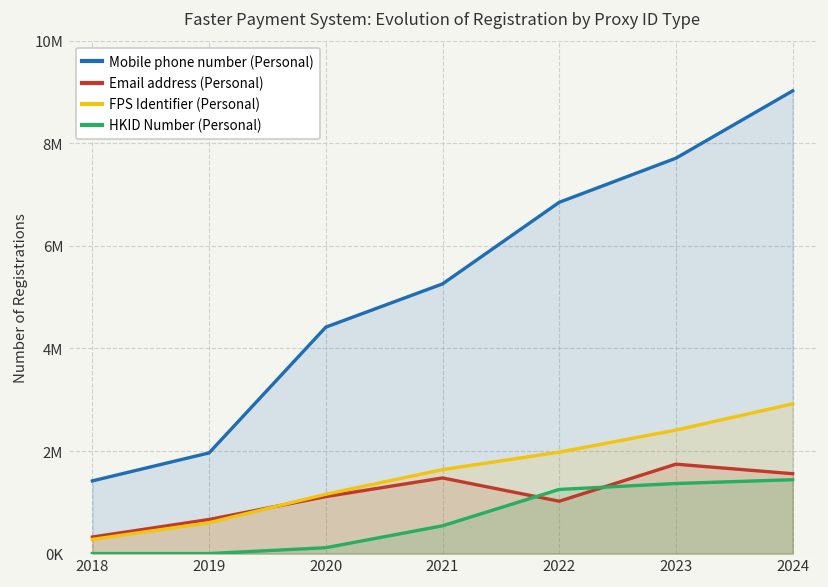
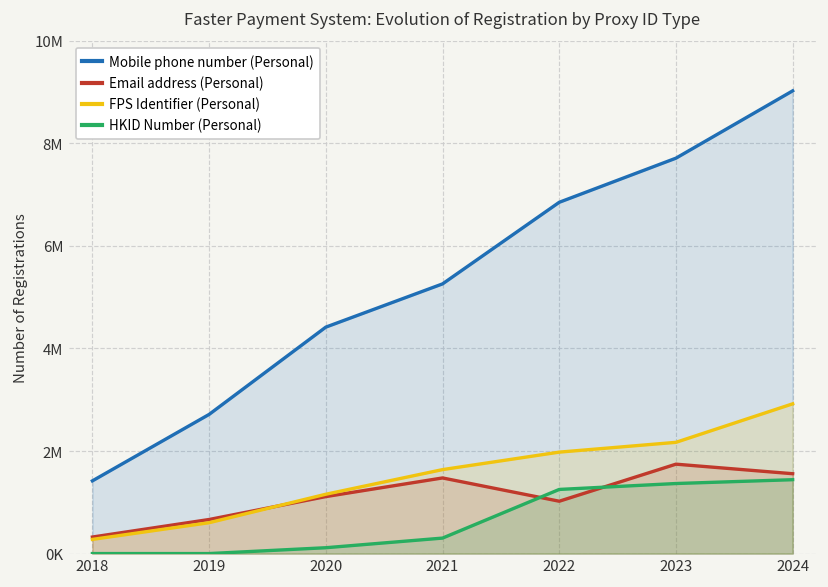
  {
    "Mobile phone number (Personal)": {
      "2018": 1400000,
-     "2019": 2000000,
+     "2019": 2700000,
      "2020": 4400000,
      "2021": 5300000,
      "2022": 6900000,
      "2023": 7700000,
      "2024": 9000000
    },
    "Email address (Personal)": {
      "2019": 700000,
      "2021": 1500000,
      "2022": 1000000,
      "2023": 1700000,
      "2024": 1600000
    },
    "FPS Identifier (Personal)": {
      "2019": 600000,
      "2021": 1600000,
      "2022": 2000000,
-     "2023": 2400000,
+     "2023": 2200000,
      "2024": 2900000
    },
    "HKID Number (Personal)": {
      "2018": 0,
      "2019": 0,
      "2020": 100000,
-     "2021": 500000,
+     "2021": 300000,
      "2022": 1300000,
      "2023": 1400000,
      "2024": 1400000
    }
  }
